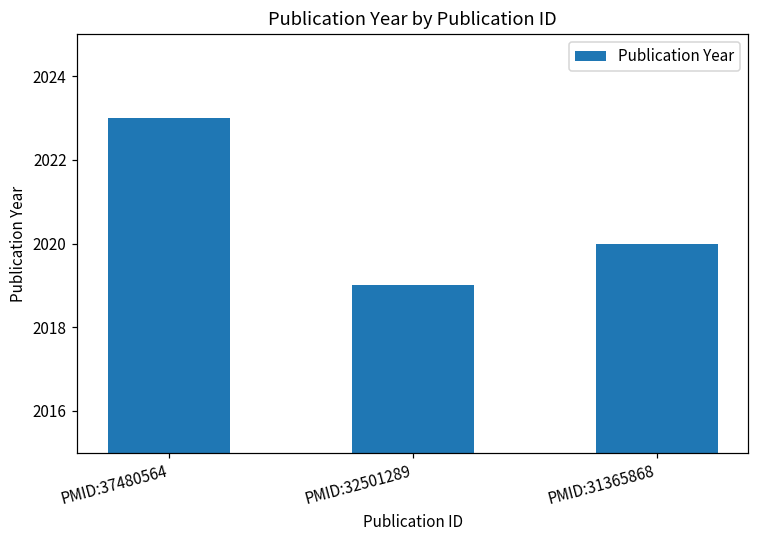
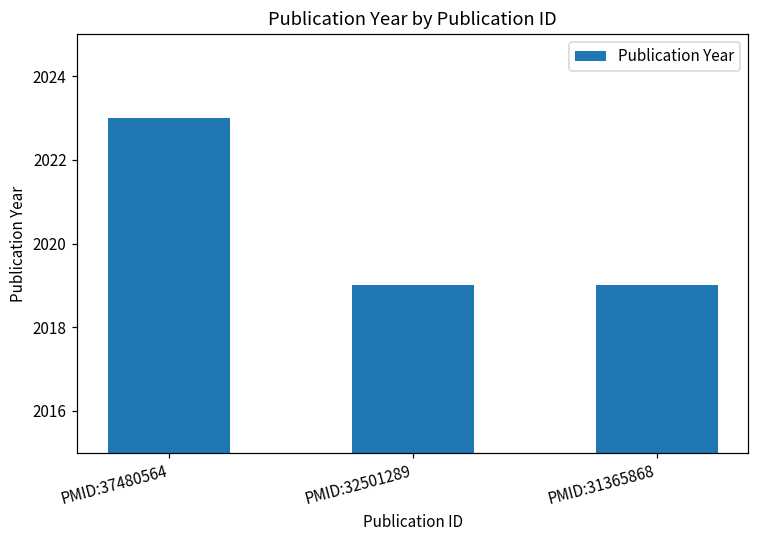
  {
    "PMID:37480564": 2023,
    "PMID:32501289": 2019,
-   "PMID:31365868": 2020
+   "PMID:31365868": 2019
  }
